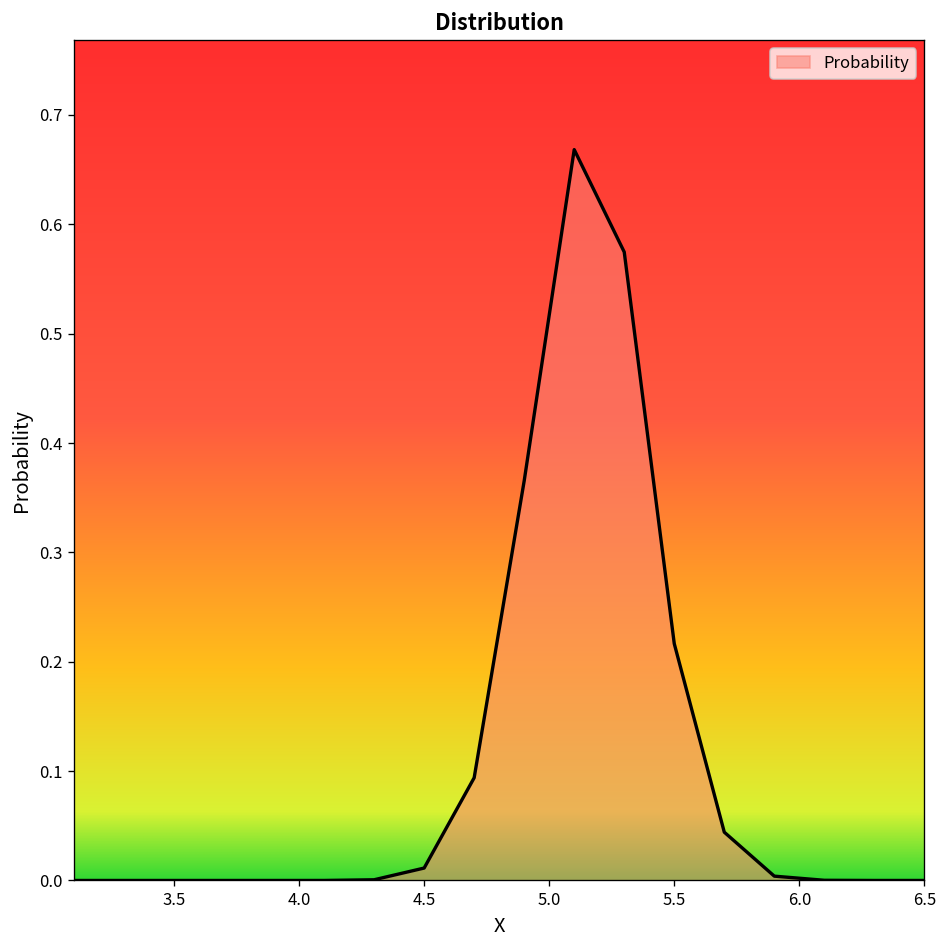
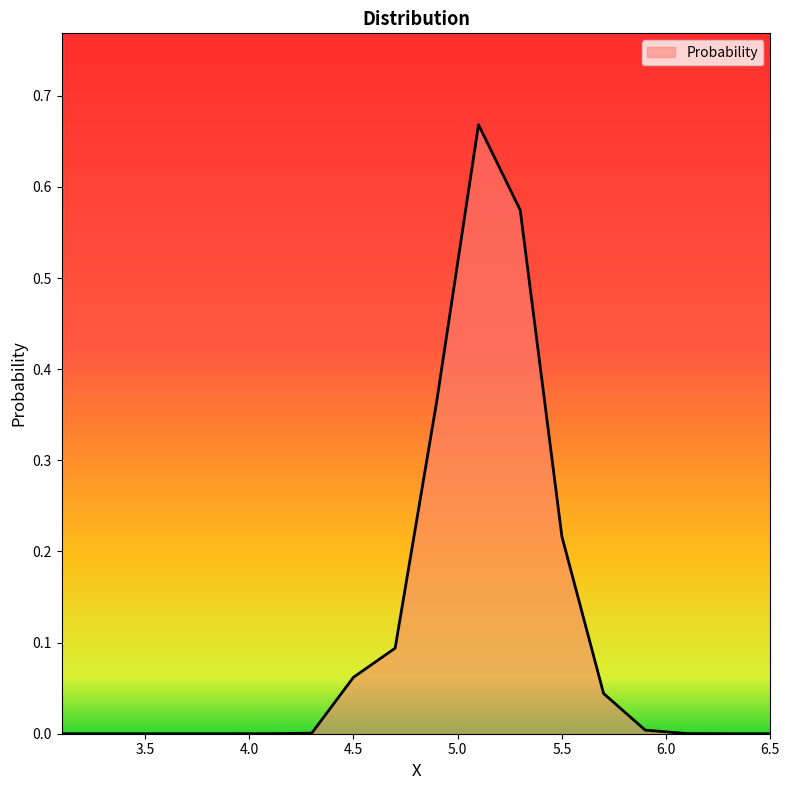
  {
    "3.5": 0.00,
-   "4.5": 0.01,
+   "4.5": 0.06,
    "5.5": 0.22,
    "6.5": 0.00
  }
